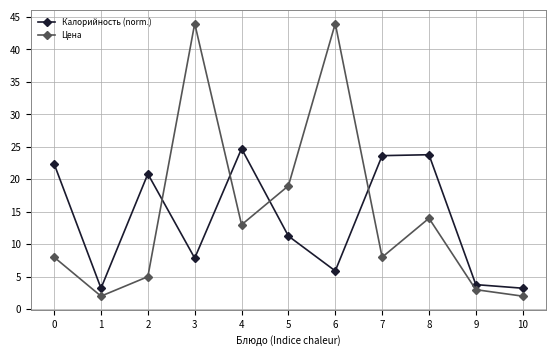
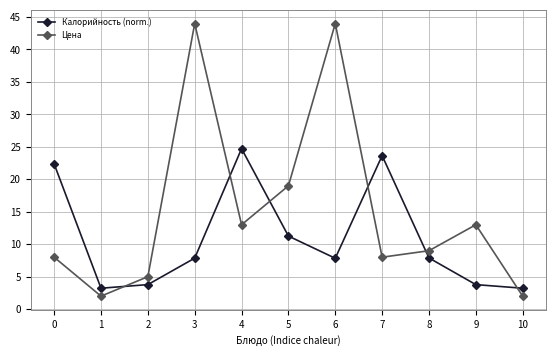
  {
    "Калорийность (norm.)": {
      "0": 22,
      "1": 3,
-     "2": 21,
+     "2": 4,
      "3": 8,
      "4": 25,
      "5": 11,
-     "6": 6,
+     "6": 8,
      "7": 24,
-     "8": 24,
+     "8": 8,
      "9": 4,
      "10": 3
    },
    "Цена": {
      "0": 8,
      "1": 2,
      "2": 5,
      "3": 44,
      "4": 13,
      "5": 19,
      "6": 44,
      "7": 8,
-     "8": 14,
-     "9": 3,
+     "8": 9,
+     "9": 13,
      "10": 2
    }
  }
